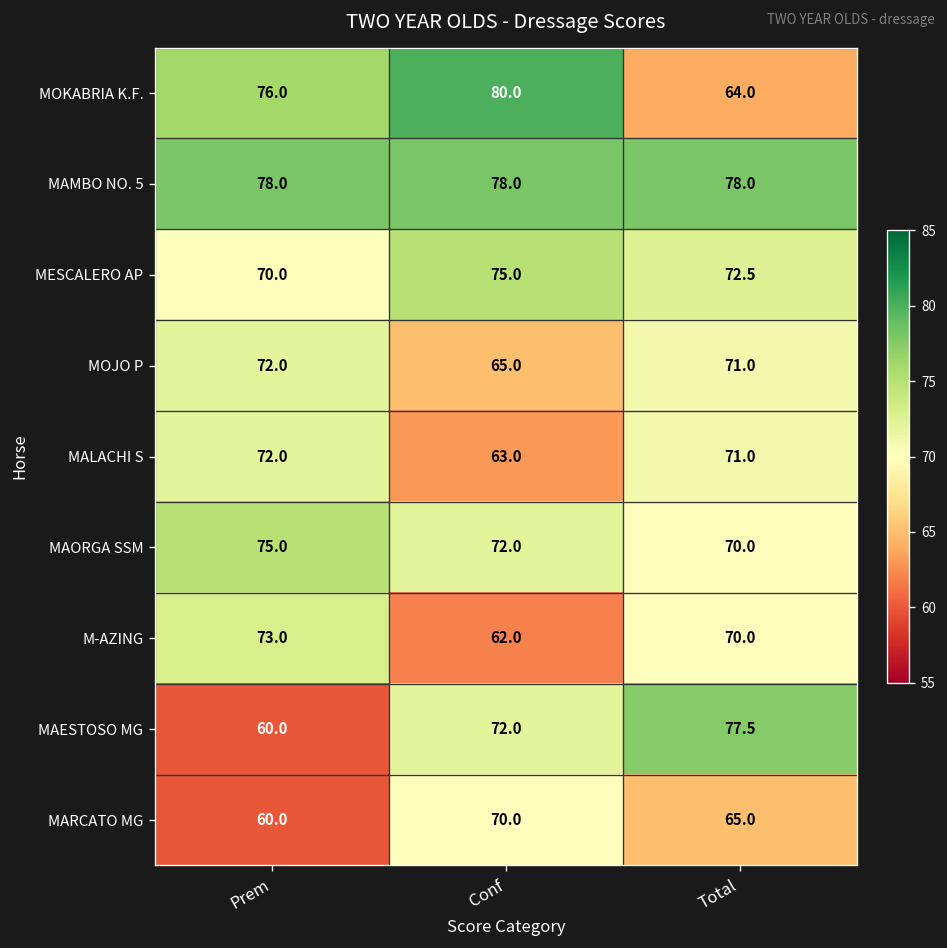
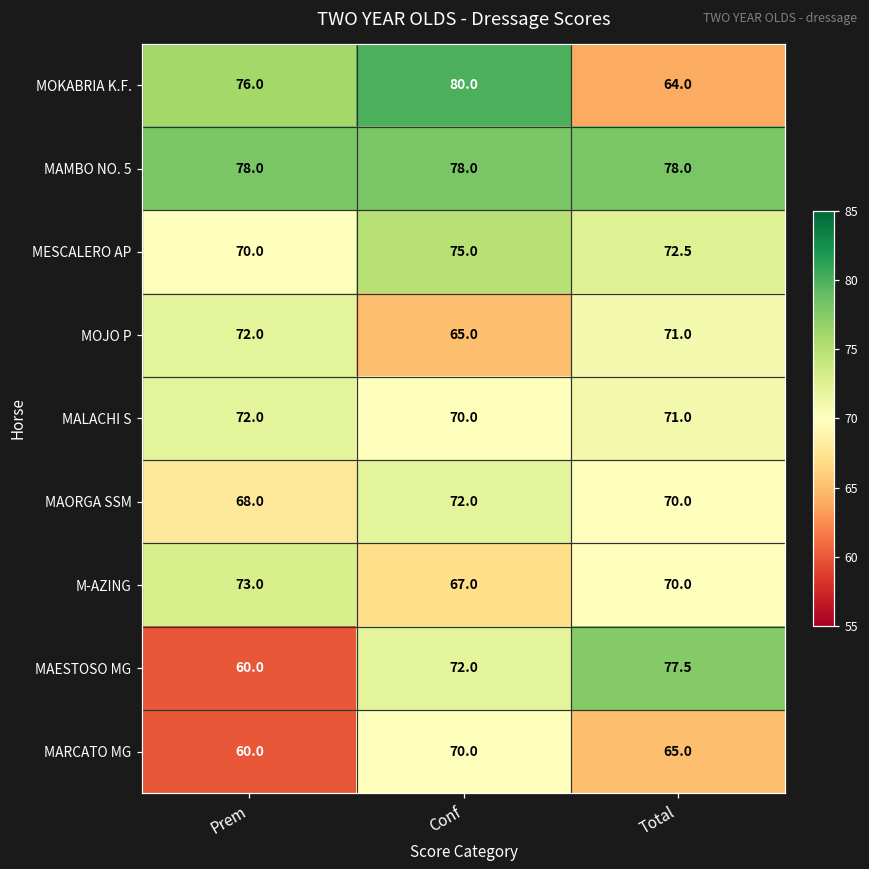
  {
    "MOKABRIA K.F.": {
      "Prem": 76.0,
      "Conf": 80.0,
      "Total": 64.0
    },
    "MAMBO NO. 5": {
      "Prem": 78.0,
      "Conf": 78.0,
      "Total": 78.0
    },
    "MESCALERO AP": {
      "Prem": 70.0,
      "Conf": 75.0,
      "Total": 72.5
    },
    "MOJO P": {
      "Prem": 72.0,
      "Conf": 65.0,
      "Total": 71.0
    },
    "MALACHI S": {
      "Prem": 72.0,
-     "Conf": 63.0,
+     "Conf": 70.0,
      "Total": 71.0
    },
    "MAORGA SSM": {
-     "Prem": 75.0,
+     "Prem": 68.0,
      "Conf": 72.0,
      "Total": 70.0
    },
    "M-AZING": {
      "Prem": 73.0,
-     "Conf": 62.0,
+     "Conf": 67.0,
      "Total": 70.0
    },
    "MAESTOSO MG": {
      "Prem": 60.0,
      "Conf": 72.0,
      "Total": 77.5
    },
    "MARCATO MG": {
      "Prem": 60.0,
      "Conf": 70.0,
      "Total": 65.0
    }
  }
